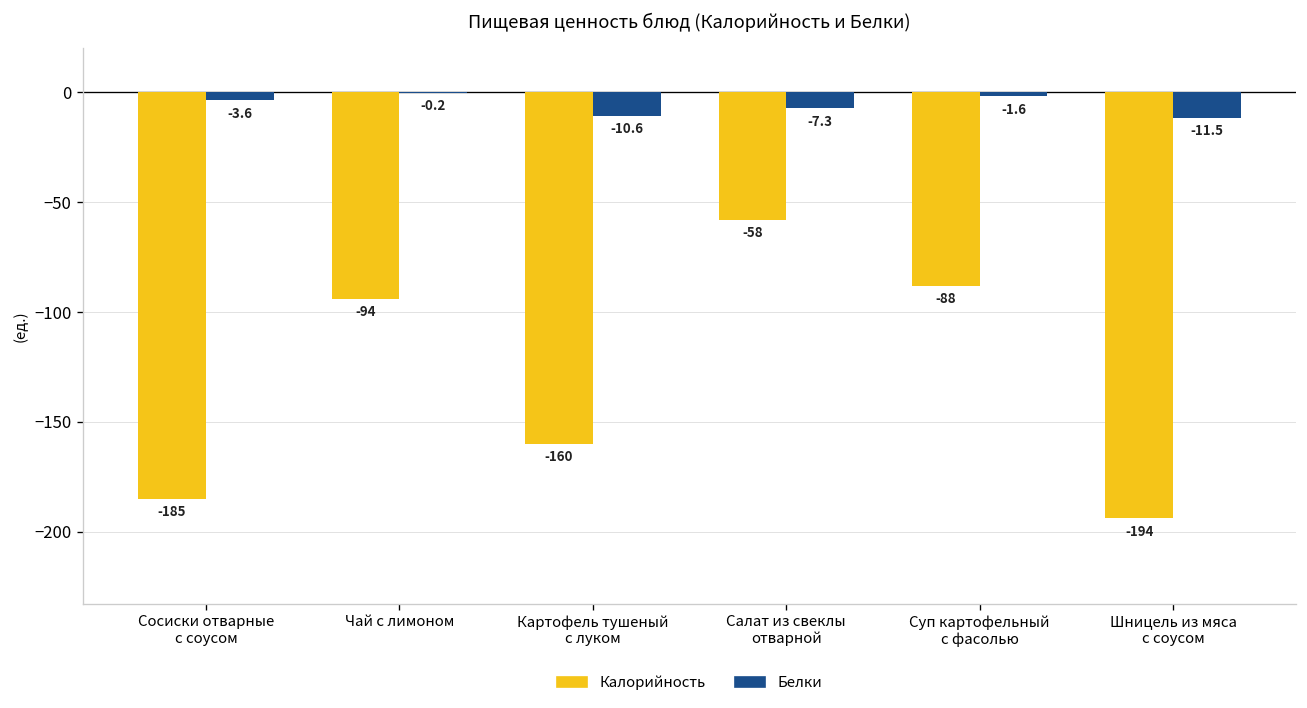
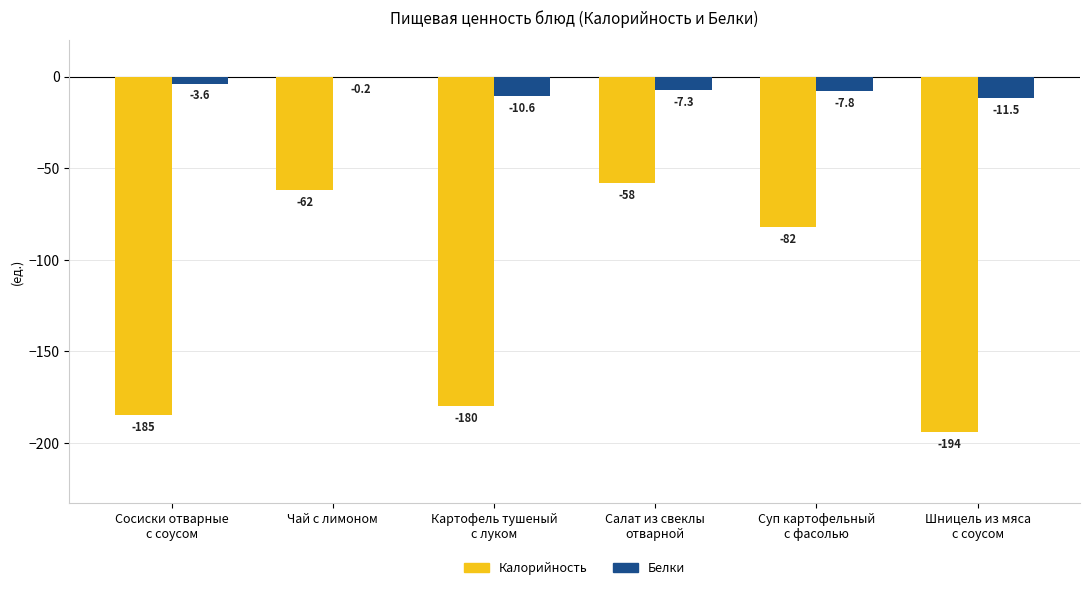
  {
    "Калорийность": {
      "Сосиски отварные с соусом": -185,
-     "Чай с лимоном": -94,
-     "Картофель тушеный с луком": -160,
+     "Чай с лимоном": -62,
+     "Картофель тушеный с луком": -180,
      "Салат из свеклы отварной": -58,
-     "Суп картофельный с фасолью": -88,
+     "Суп картофельный с фасолью": -82,
      "Шницель из мяса с соусом": -194
    },
    "Белки": {
      "Сосиски отварные с соусом": -3.6,
      "Чай с лимоном": -0.2,
      "Картофель тушеный с луком": -10.6,
      "Салат из свеклы отварной": -7.3,
-     "Суп картофельный с фасолью": -1.6,
+     "Суп картофельный с фасолью": -7.8,
      "Шницель из мяса с соусом": -11.5
    }
  }
